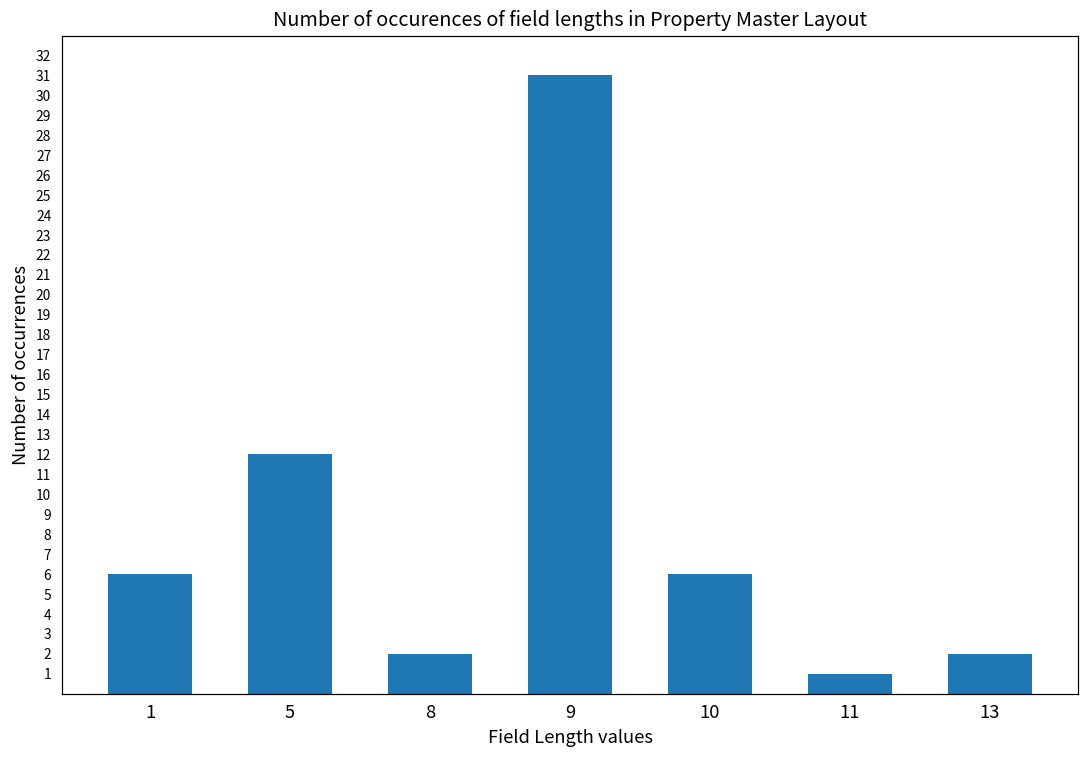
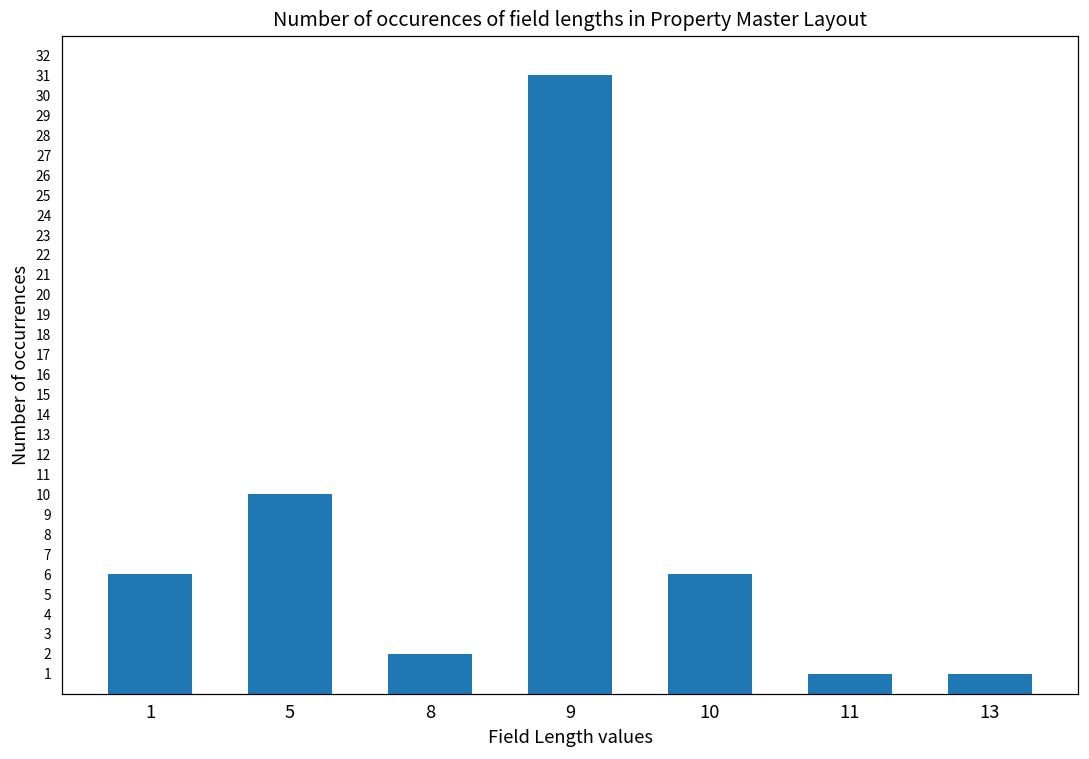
  {
    "1": 6,
-   "5": 12,
+   "5": 10,
    "8": 2,
    "9": 31,
    "10": 6,
    "11": 1,
-   "13": 2
+   "13": 1
  }
